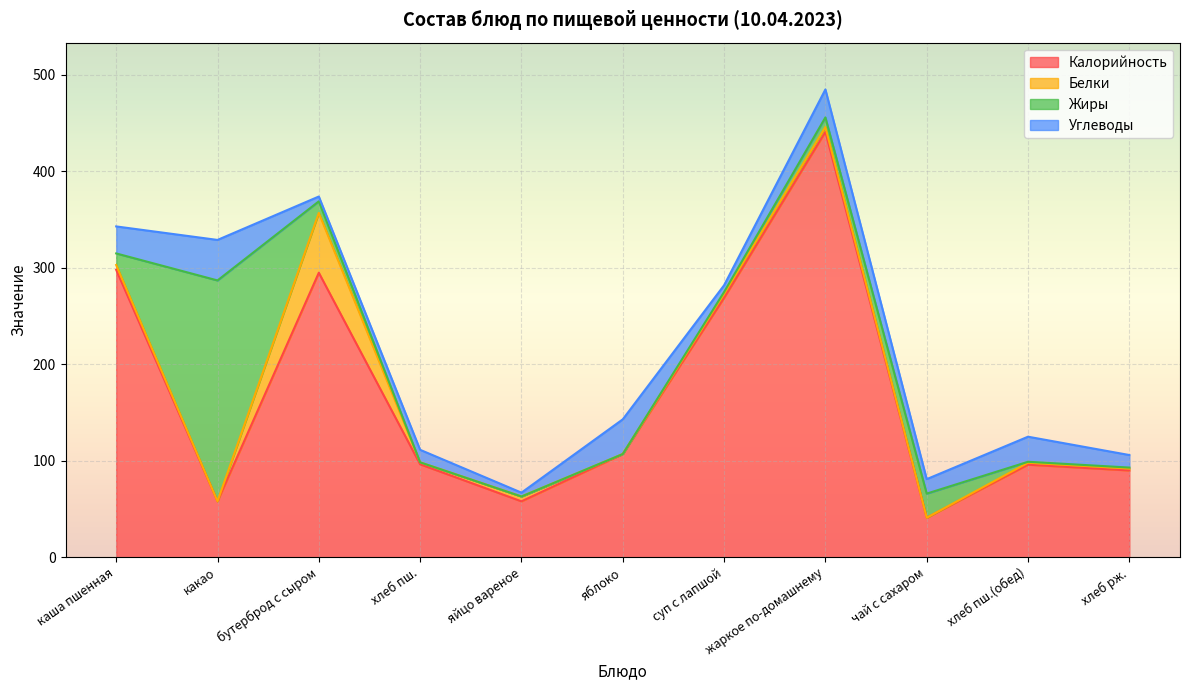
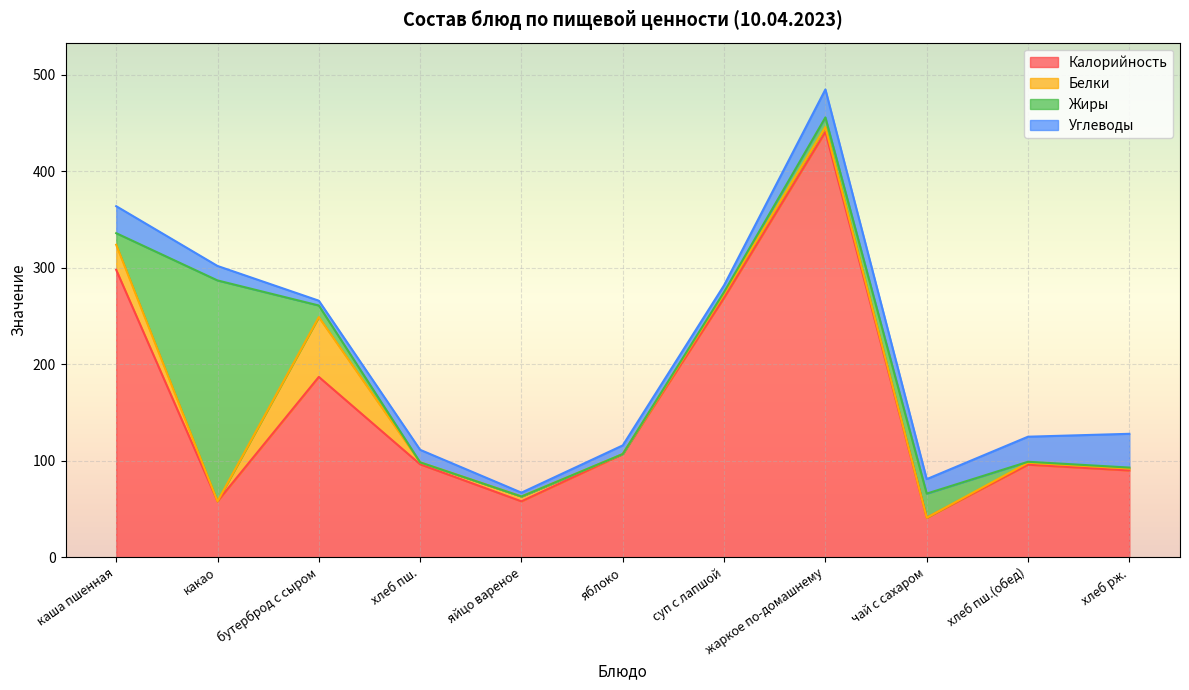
  {
    "Калорийность": {
      "каша пшенная": 300,
-     "бутерброд с сыром": 300,
+     "бутерброд с сыром": 190,
      "яйцо вареное": 60,
      "суп с лапшой": 270,
      "жаркое по-домашнему": 440
    },
    "Белки": {
-     "каша пшенная": 10,
+     "каша пшенная": 30,
      "бутерброд с сыром": 60,
      "жаркое по-домашнему": 10
    },
    "Жиры": {
      "каша пшенная": 10,
      "какао": 230,
      "бутерброд с сыром": 10,
      "жаркое по-домашнему": 10,
      "чай с сахаром": 30
    },
    "Углеводы": {
      "каша пшенная": 30,
-     "какао": 40,
+     "какао": 20,
      "бутерброд с сыром": 10,
      "хлеб пш.": 10,
      "яйцо вареное": 0,
-     "яблоко": 40,
+     "яблоко": 10,
      "суп с лапшой": 10,
      "жаркое по-домашнему": 30,
      "чай с сахаром": 20,
      "хлеб пш.(обед)": 30,
-     "хлеб рж.": 10
+     "хлеб рж.": 40
    }
  }
